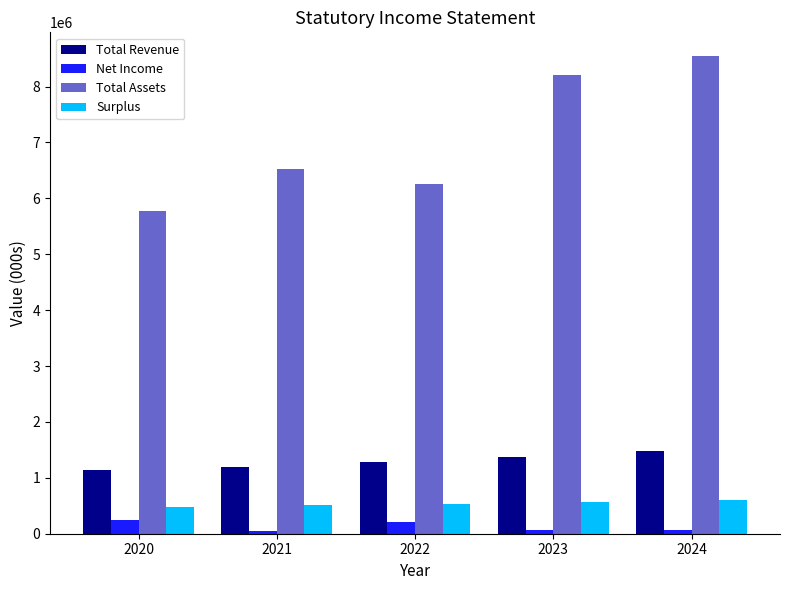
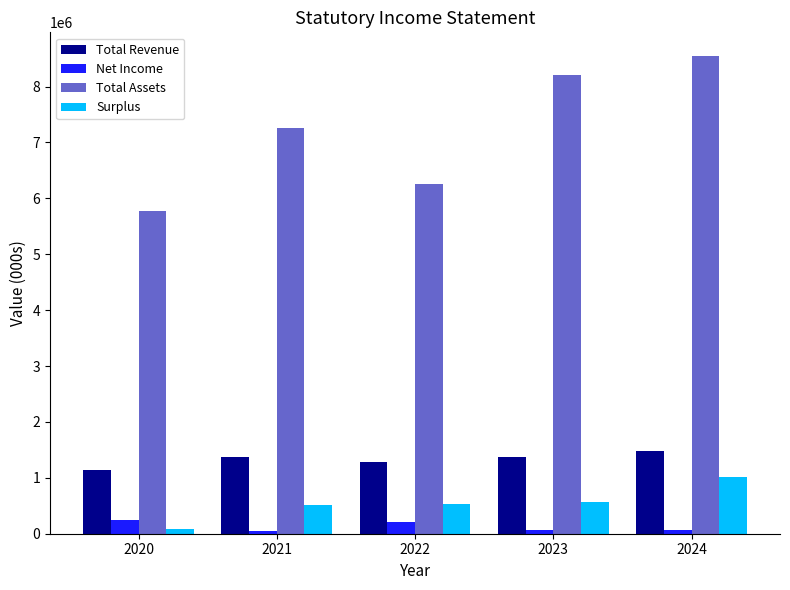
  {
    "Total Revenue": {
      "2020": 1100000,
-     "2021": 1200000,
+     "2021": 1400000,
      "2022": 1300000,
      "2023": 1400000,
      "2024": 1500000
    },
    "Net Income": {
      "2020": 300000,
      "2022": 200000,
      "2023": 100000,
      "2024": 100000
    },
    "Total Assets": {
      "2020": 5800000,
-     "2021": 6500000,
+     "2021": 7300000,
      "2022": 6300000,
      "2023": 8200000,
      "2024": 8500000
    },
    "Surplus": {
-     "2020": 500000,
+     "2020": 100000,
      "2021": 500000,
      "2022": 500000,
      "2023": 600000,
-     "2024": 600000
+     "2024": 1000000
    }
  }
